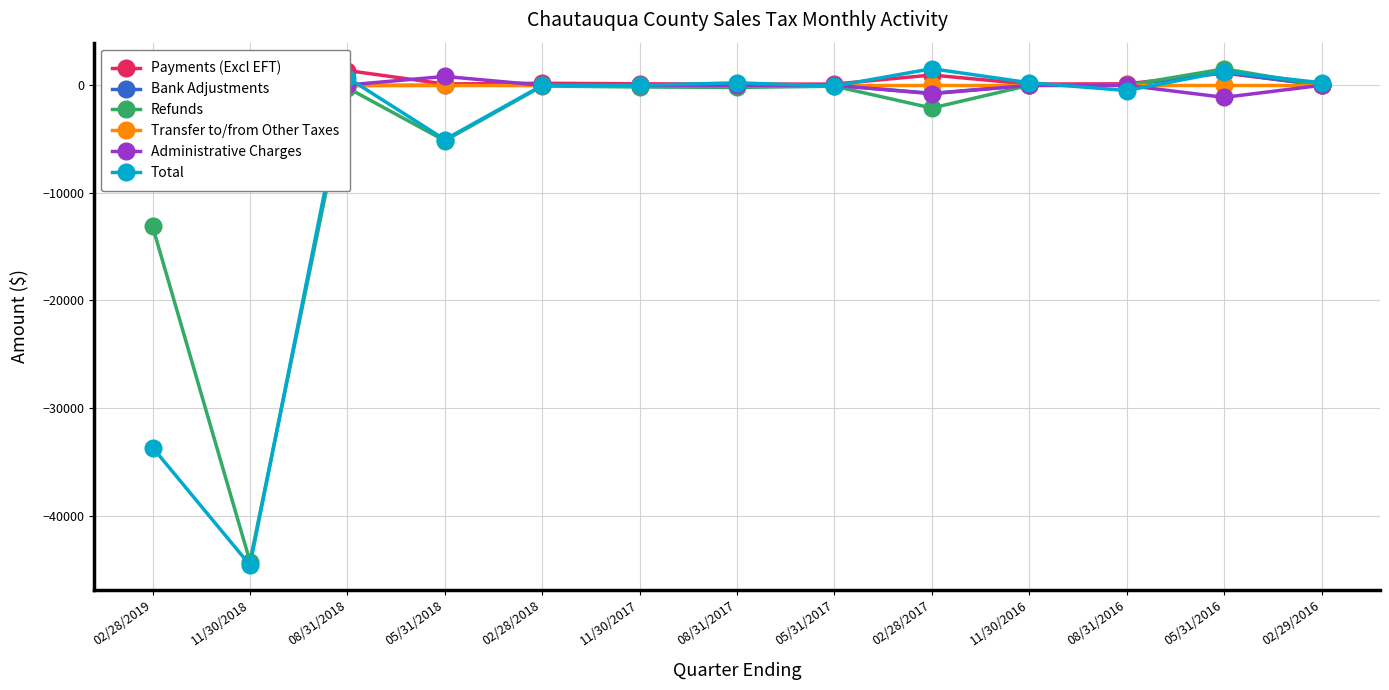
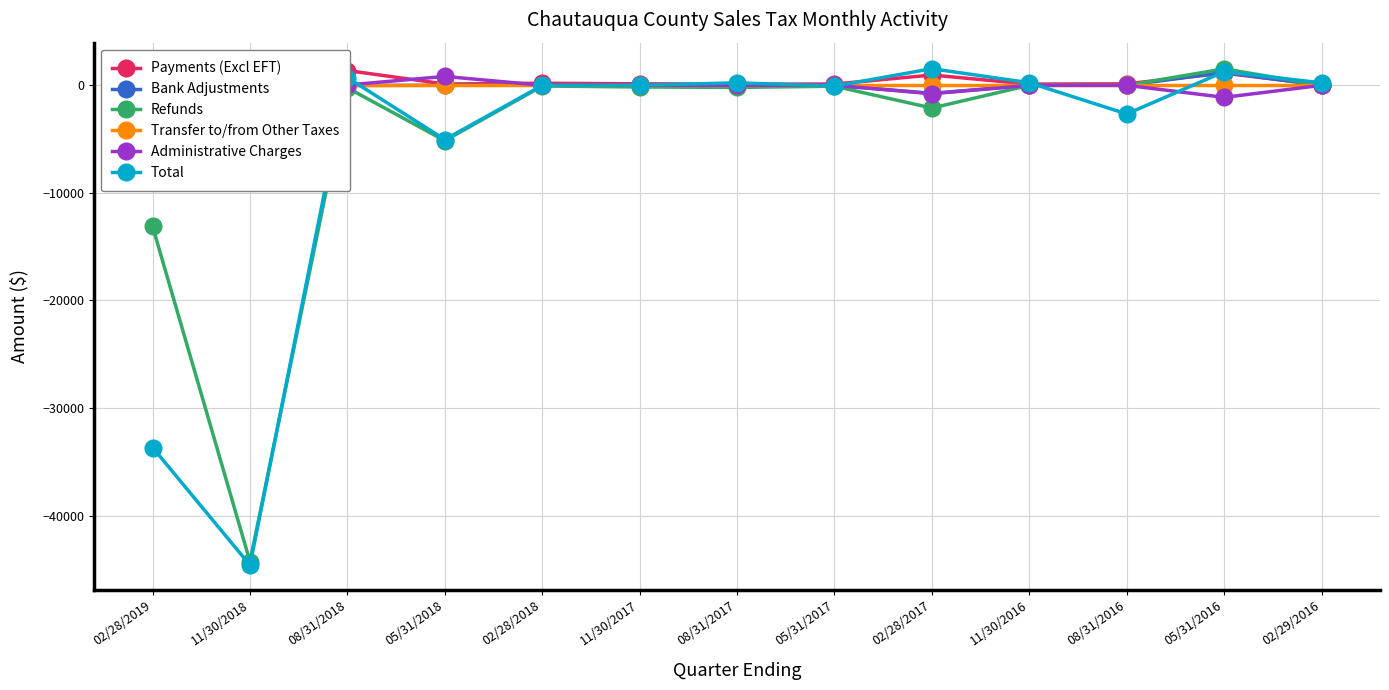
  {
    "Payments (Excl EFT)": {
      "02/28/2017": 1000
    },
    "Refunds": {
      "02/28/2019": -13100,
      "11/30/2018": -44300,
      "02/28/2017": -2100,
      "05/31/2016": 1500
    },
    "Transfer to/from Other Taxes": {
      "02/28/2017": 0,
      "05/31/2016": 0
    },
    "Administrative Charges": {
      "05/31/2018": 800,
      "05/31/2016": -1100
    },
    "Total": {
      "02/28/2019": -33700,
      "11/30/2018": -44600,
      "02/28/2017": 1500,
-     "08/31/2016": -500
+     "08/31/2016": -2700
    }
  }
